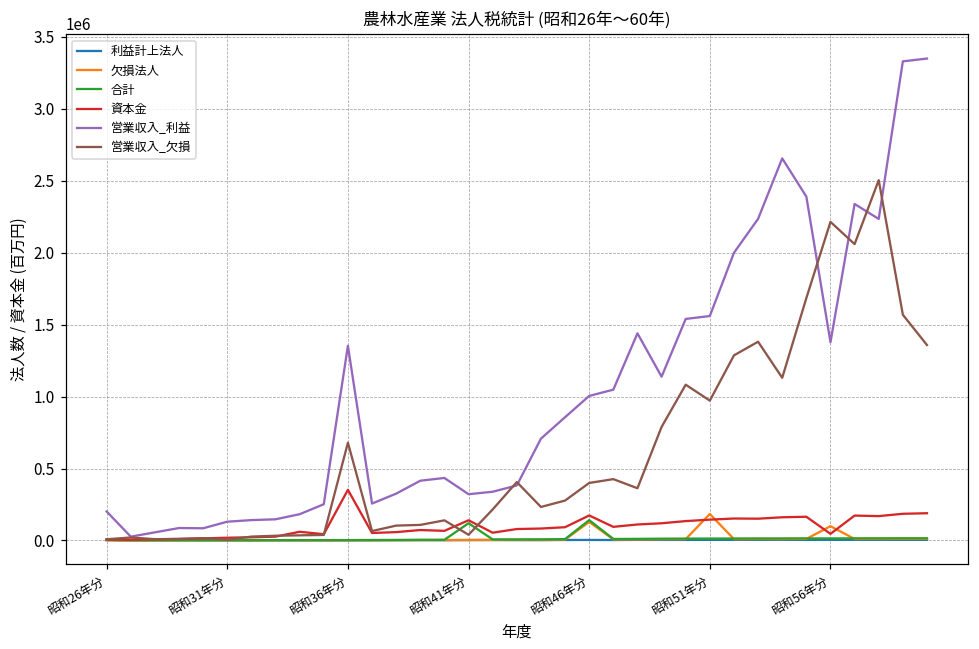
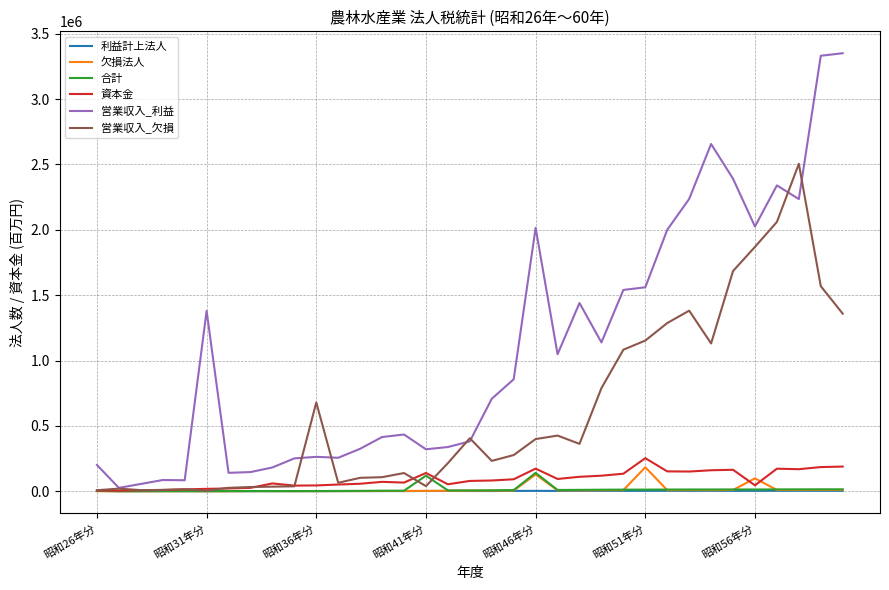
  {
    "利益計上法人": {
      "昭和46年分": 0
    },
    "欠損法人": {
      "昭和51年分": 180000,
      "昭和56年分": 100000
    },
    "合計": {
      "昭和41年分": 120000
    },
    "資本金": {
-     "昭和36年分": 350000,
+     "昭和36年分": 50000,
      "昭和41年分": 140000,
      "昭和46年分": 170000,
-     "昭和51年分": 140000,
+     "昭和51年分": 250000,
      "昭和56年分": 50000
    },
    "営業収入_利益": {
      "昭和26年分": 200000,
-     "昭和31年分": 130000,
-     "昭和36年分": 1350000,
+     "昭和31年分": 1380000,
+     "昭和36年分": 260000,
      "昭和41年分": 320000,
-     "昭和46年分": 1000000,
+     "昭和46年分": 2020000,
      "昭和51年分": 1560000,
-     "昭和56年分": 1380000
+     "昭和56年分": 2020000
    },
    "営業収入_欠損": {
      "昭和36年分": 680000,
      "昭和41年分": 40000,
      "昭和46年分": 400000,
-     "昭和51年分": 970000,
-     "昭和56年分": 2210000
+     "昭和51年分": 1150000,
+     "昭和56年分": 1870000
    }
  }
